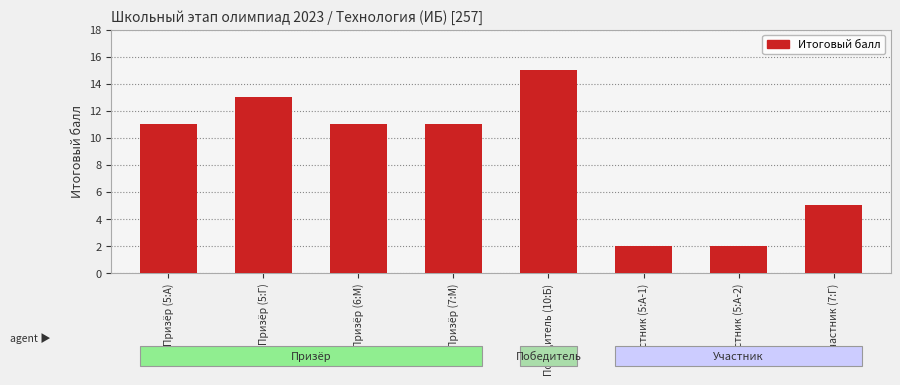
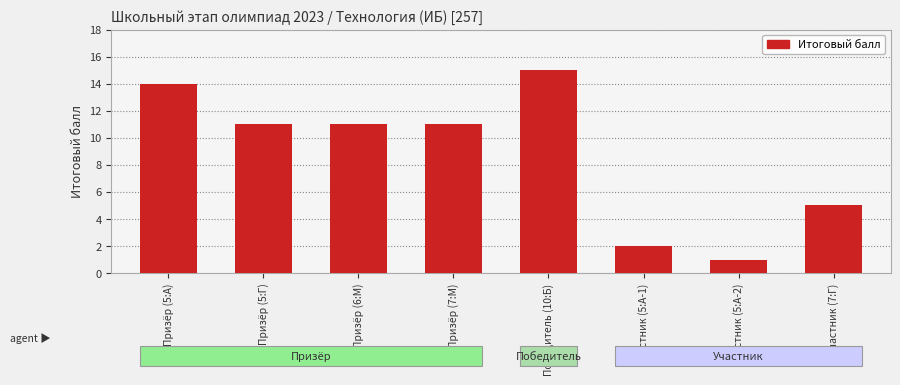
  {
-   "Призёр (5:А)": 11,
-   "Призёр (5:Г)": 13,
+   "Призёр (5:А)": 14,
+   "Призёр (5:Г)": 11,
    "Призёр (6:М)": 11,
    "Призёр (7:М)": 11,
    "Победитель (10:Б)": 15,
    "Участник (5:А-1)": 2,
-   "Участник (5:А-2)": 2,
+   "Участник (5:А-2)": 1,
    "Участник (7:Г)": 5
  }
